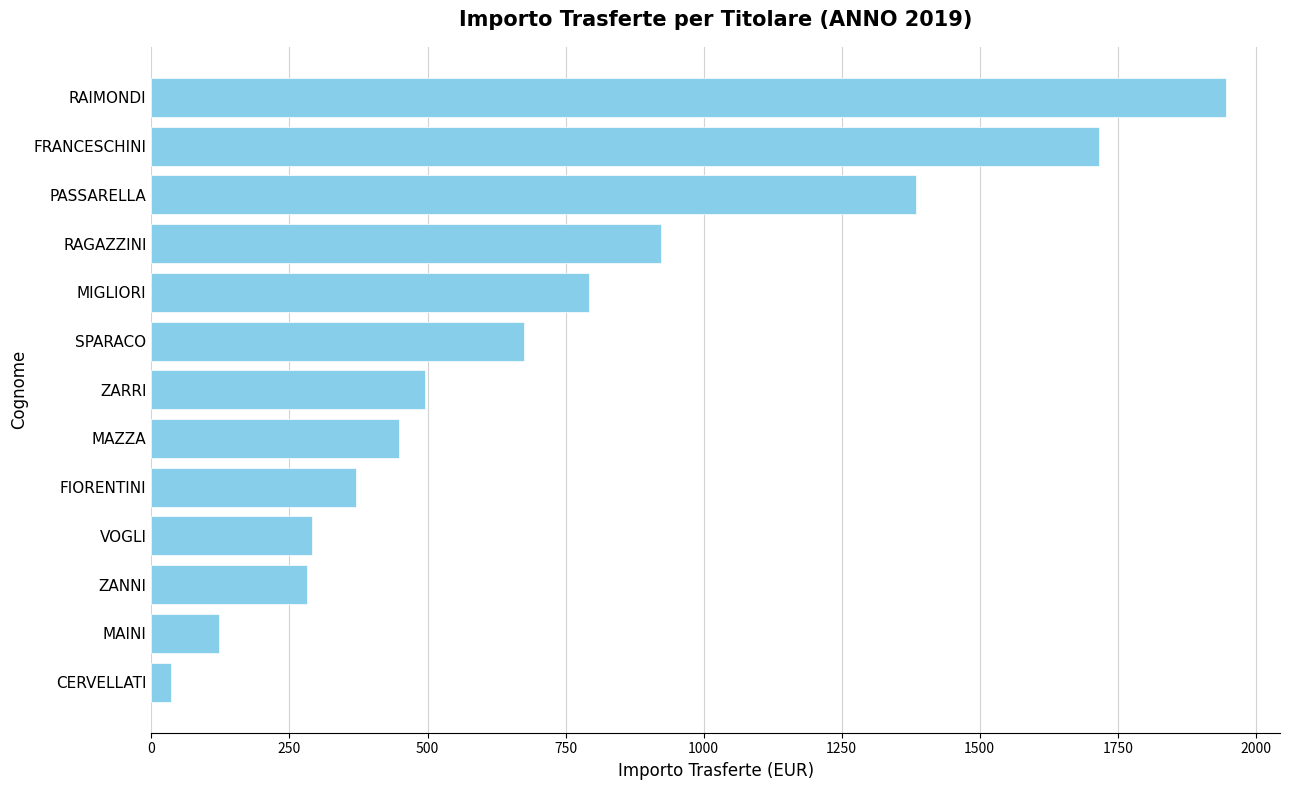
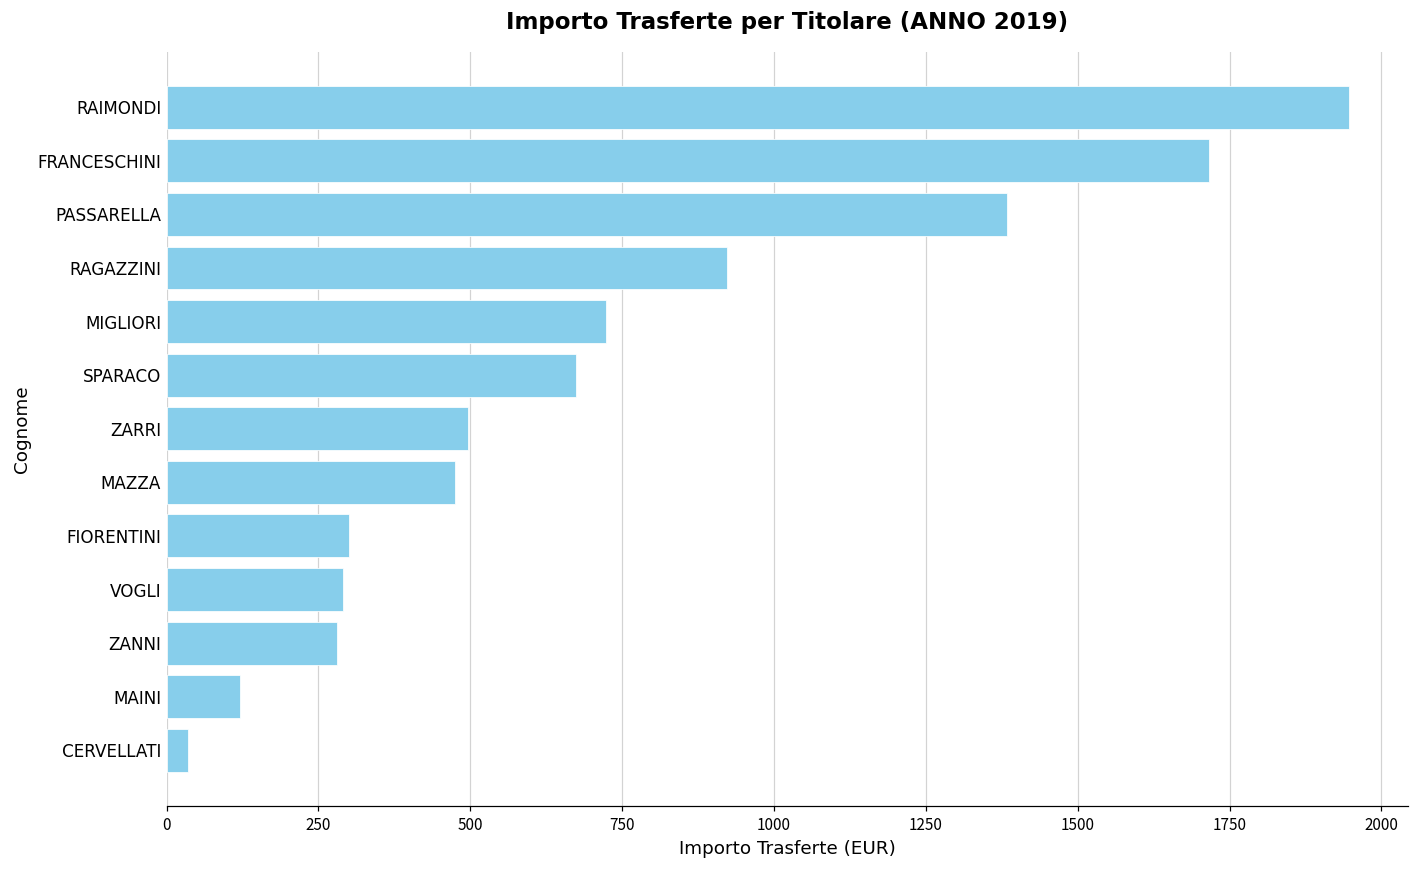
  {
    "RAIMONDI": 1950,
    "FRANCESCHINI": 1720,
    "PASSARELLA": 1380,
    "RAGAZZINI": 920,
-   "MIGLIORI": 790,
+   "MIGLIORI": 720,
    "SPARACO": 670,
    "ZARRI": 500,
-   "MAZZA": 450,
-   "FIORENTINI": 370,
+   "MAZZA": 480,
+   "FIORENTINI": 300,
    "VOGLI": 290,
    "ZANNI": 280,
    "MAINI": 120,
    "CERVELLATI": 40
  }
